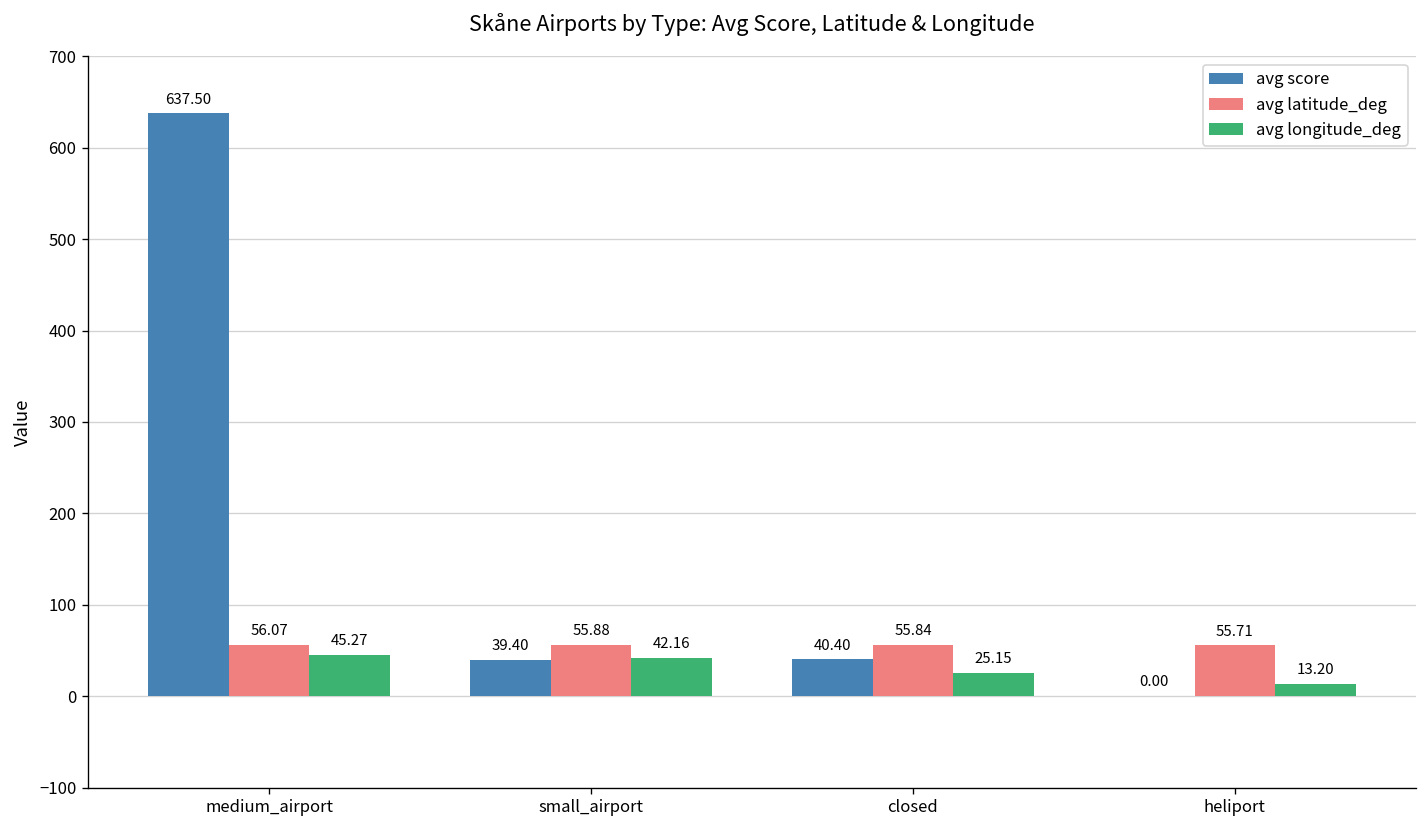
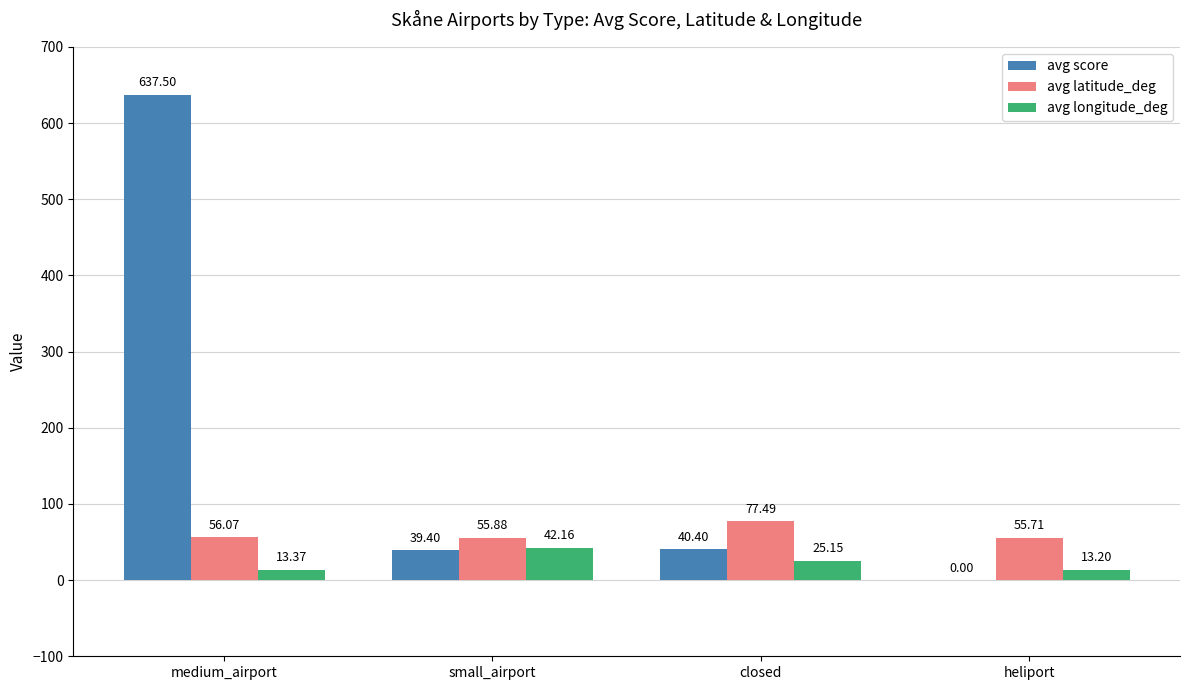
  {
    "avg score": {
      "medium_airport": 637.50,
      "small_airport": 39.40,
      "closed": 40.40,
      "heliport": 0.00
    },
    "avg latitude_deg": {
      "medium_airport": 56.07,
      "small_airport": 55.88,
-     "closed": 55.84,
+     "closed": 77.49,
      "heliport": 55.71
    },
    "avg longitude_deg": {
-     "medium_airport": 45.27,
+     "medium_airport": 13.37,
      "small_airport": 42.16,
      "closed": 25.15,
      "heliport": 13.20
    }
  }
